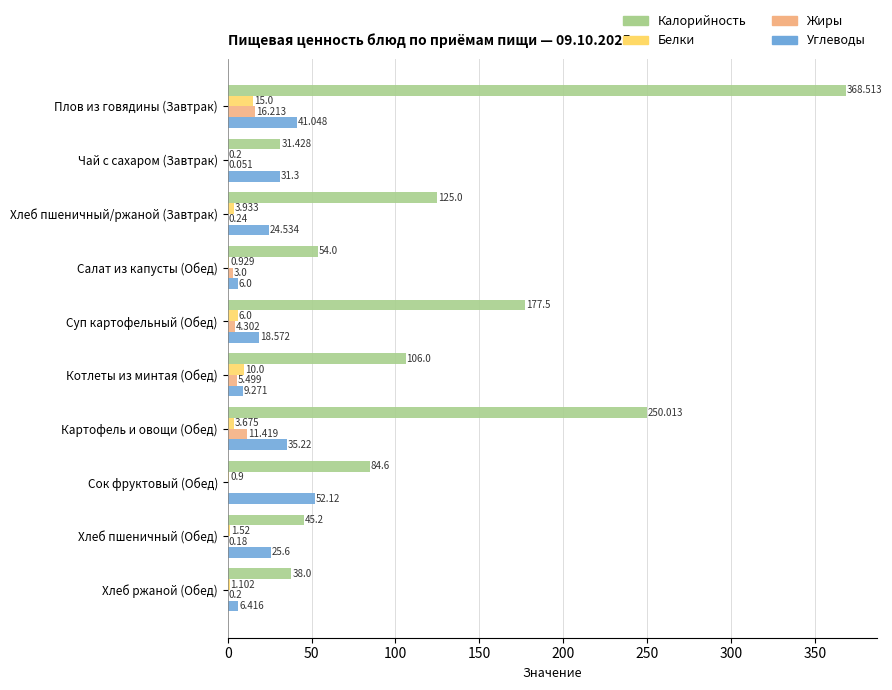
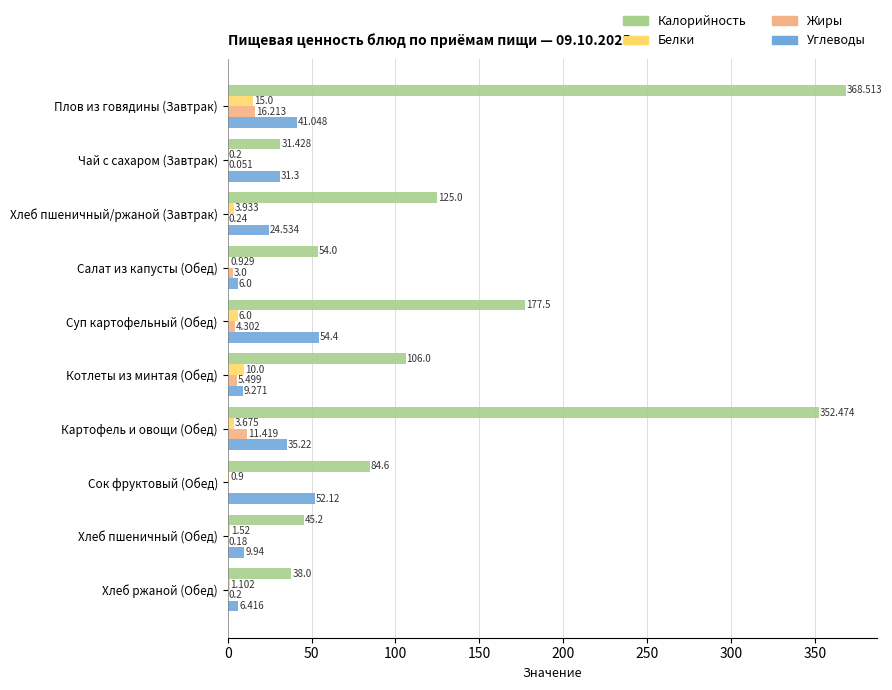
  {
    "Калорийность": {
      "Плов из говядины (Завтрак)": 368.513,
      "Чай с сахаром (Завтрак)": 31.428,
      "Хлеб пшеничный/ржаной (Завтрак)": 125.0,
      "Салат из капусты (Обед)": 54.0,
      "Суп картофельный (Обед)": 177.5,
      "Котлеты из минтая (Обед)": 106.0,
-     "Картофель и овощи (Обед)": 250.013,
+     "Картофель и овощи (Обед)": 352.474,
      "Сок фруктовый (Обед)": 84.6,
      "Хлеб пшеничный (Обед)": 45.2,
      "Хлеб ржаной (Обед)": 38.0
    },
    "Углеводы": {
      "Плов из говядины (Завтрак)": 41.048,
      "Чай с сахаром (Завтрак)": 31.3,
      "Хлеб пшеничный/ржаной (Завтрак)": 24.534,
      "Салат из капусты (Обед)": 6.0,
-     "Суп картофельный (Обед)": 18.572,
+     "Суп картофельный (Обед)": 54.4,
      "Котлеты из минтая (Обед)": 9.271,
      "Картофель и овощи (Обед)": 35.22,
      "Сок фруктовый (Обед)": 52.12,
-     "Хлеб пшеничный (Обед)": 25.6,
+     "Хлеб пшеничный (Обед)": 9.94,
      "Хлеб ржаной (Обед)": 6.416
    }
  }
